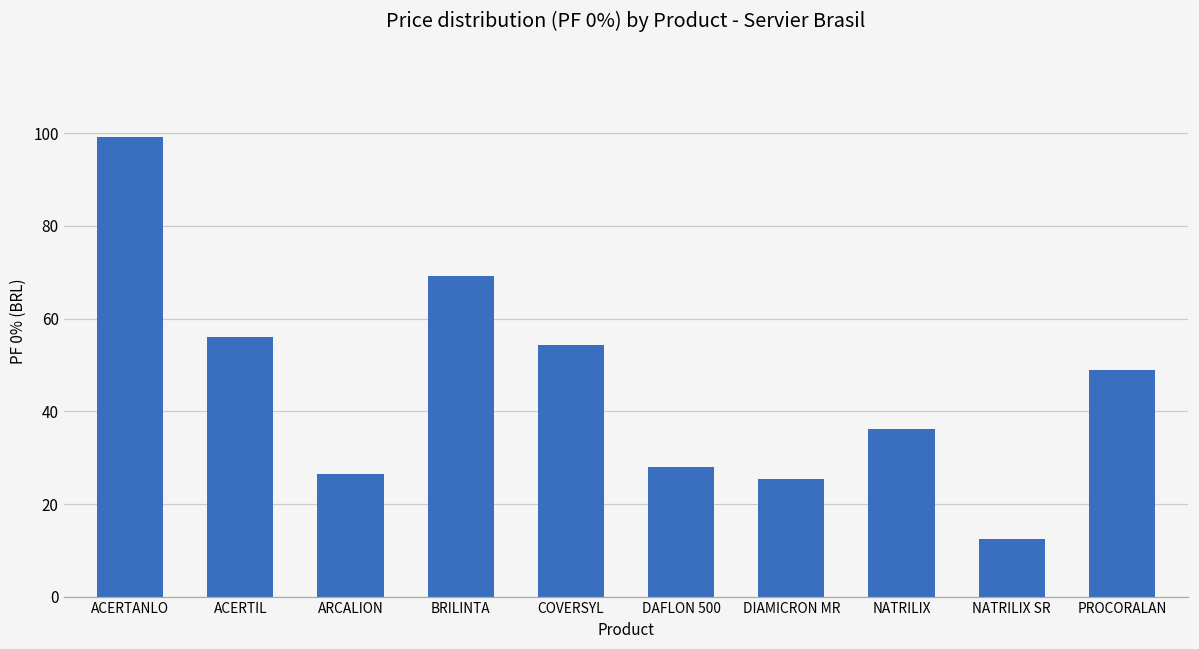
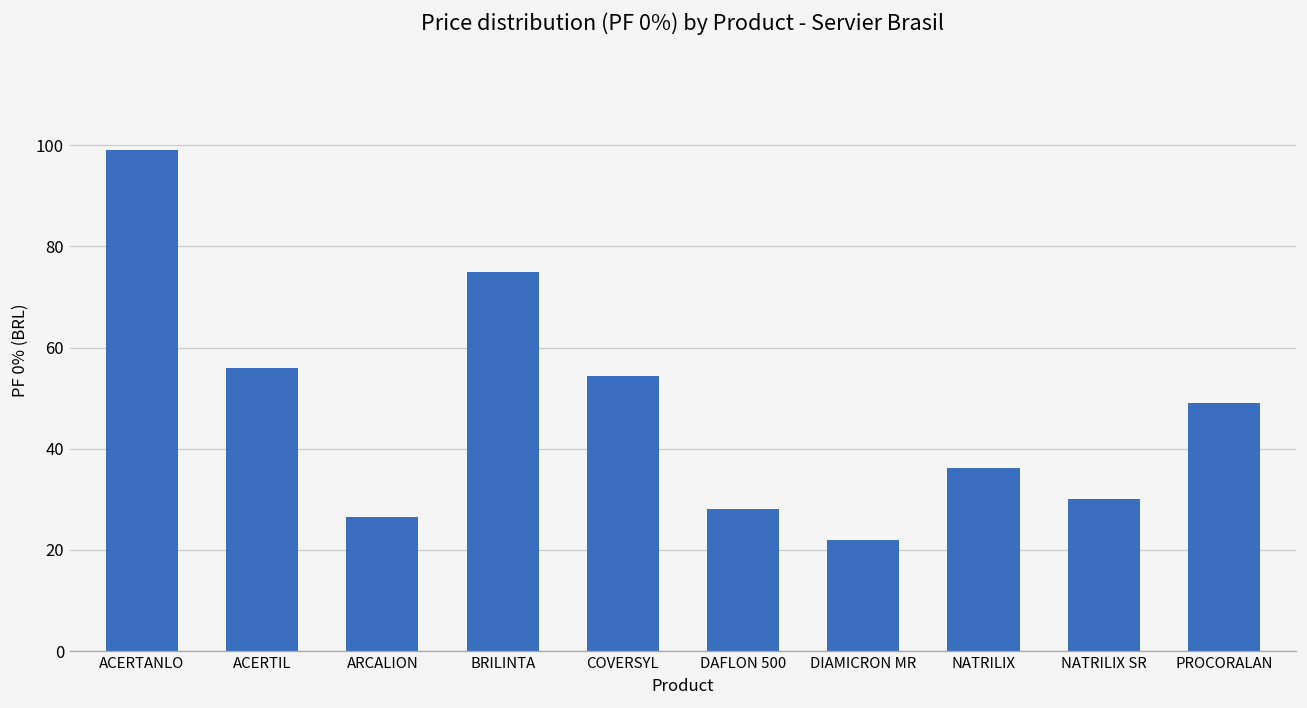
  {
    "ACERTANLO": 99,
    "ACERTIL": 56,
    "ARCALION": 26,
-   "BRILINTA": 69,
+   "BRILINTA": 75,
    "COVERSYL": 54,
    "DAFLON 500": 28,
-   "DIAMICRON MR": 25,
+   "DIAMICRON MR": 22,
    "NATRILIX": 36,
-   "NATRILIX SR": 12,
+   "NATRILIX SR": 30,
    "PROCORALAN": 49
  }
